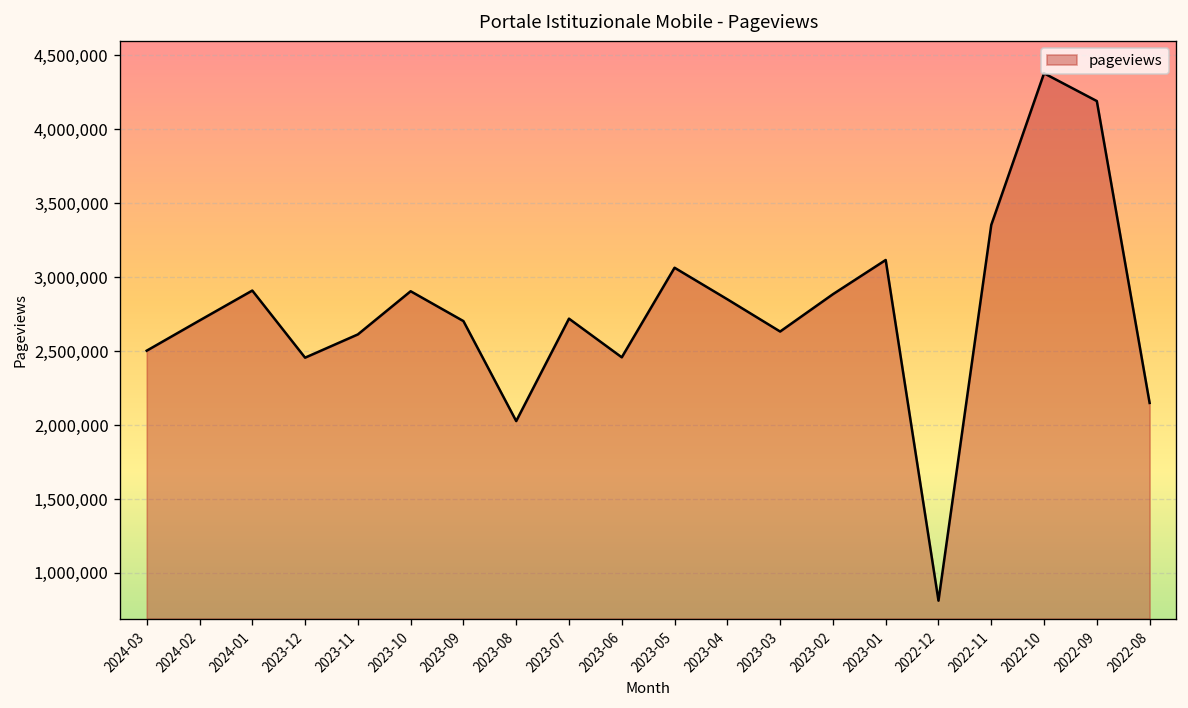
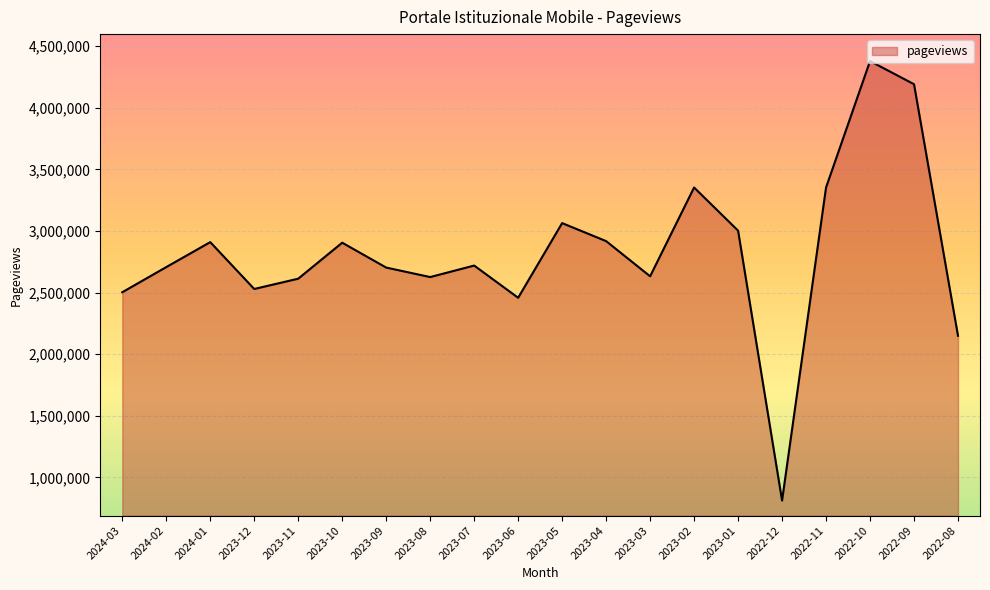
  {
    "2024-03": "2,500,000",
    "2024-02": "2,710,000",
    "2024-01": "2,910,000",
-   "2023-12": "2,460,000",
+   "2023-12": "2,530,000",
    "2023-11": "2,610,000",
    "2023-10": "2,900,000",
    "2023-09": "2,700,000",
-   "2023-08": "2,030,000",
+   "2023-08": "2,630,000",
    "2023-07": "2,720,000",
    "2023-06": "2,460,000",
    "2023-05": "3,060,000",
-   "2023-04": "2,850,000",
+   "2023-04": "2,920,000",
    "2023-03": "2,630,000",
-   "2023-02": "2,880,000",
-   "2023-01": "3,120,000",
+   "2023-02": "3,350,000",
+   "2023-01": "3,000,000",
    "2022-12": "810,000",
    "2022-11": "3,350,000",
    "2022-09": "4,190,000",
    "2022-08": "2,150,000"
  }
